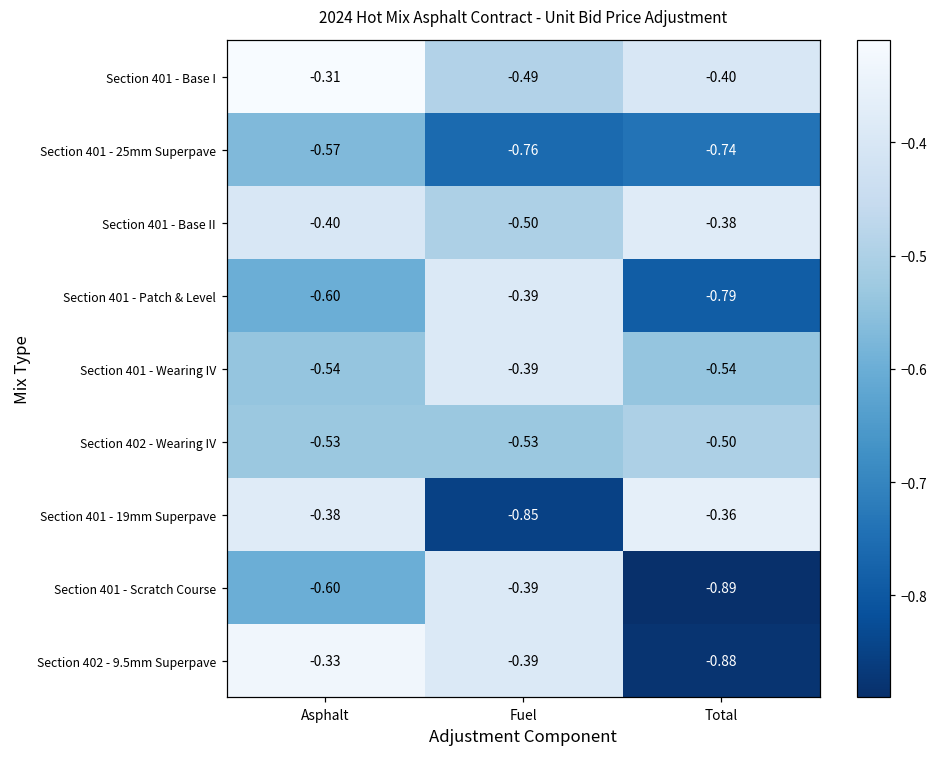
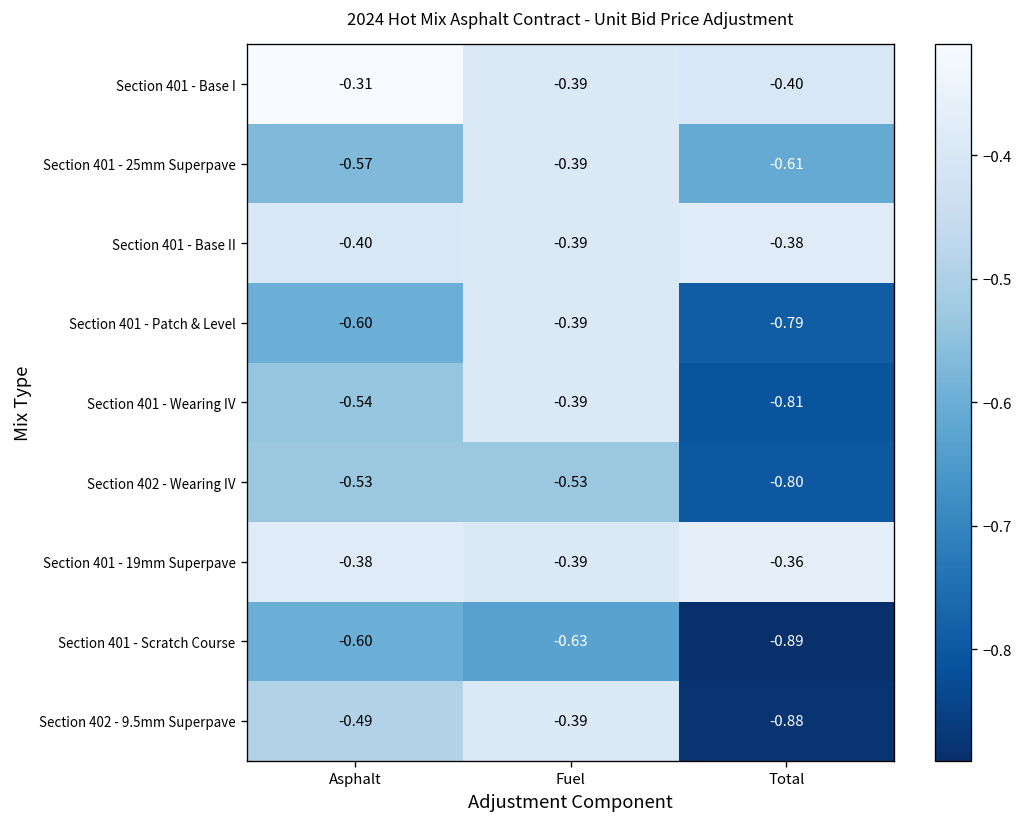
  {
    "Section 401 - Base I": {
      "Asphalt": -0.31,
-     "Fuel": -0.49,
+     "Fuel": -0.39,
      "Total": -0.40
    },
    "Section 401 - 25mm Superpave": {
      "Asphalt": -0.57,
-     "Fuel": -0.76,
-     "Total": -0.74
+     "Fuel": -0.39,
+     "Total": -0.61
    },
    "Section 401 - Base II": {
      "Asphalt": -0.40,
-     "Fuel": -0.50,
+     "Fuel": -0.39,
      "Total": -0.38
    },
    "Section 401 - Patch & Level": {
      "Asphalt": -0.60,
      "Fuel": -0.39,
      "Total": -0.79
    },
    "Section 401 - Wearing IV": {
      "Asphalt": -0.54,
      "Fuel": -0.39,
-     "Total": -0.54
+     "Total": -0.81
    },
    "Section 402 - Wearing IV": {
      "Asphalt": -0.53,
      "Fuel": -0.53,
-     "Total": -0.50
+     "Total": -0.80
    },
    "Section 401 - 19mm Superpave": {
      "Asphalt": -0.38,
-     "Fuel": -0.85,
+     "Fuel": -0.39,
      "Total": -0.36
    },
    "Section 401 - Scratch Course": {
      "Asphalt": -0.60,
-     "Fuel": -0.39,
+     "Fuel": -0.63,
      "Total": -0.89
    },
    "Section 402 - 9.5mm Superpave": {
-     "Asphalt": -0.33,
+     "Asphalt": -0.49,
      "Fuel": -0.39,
      "Total": -0.88
    }
  }
